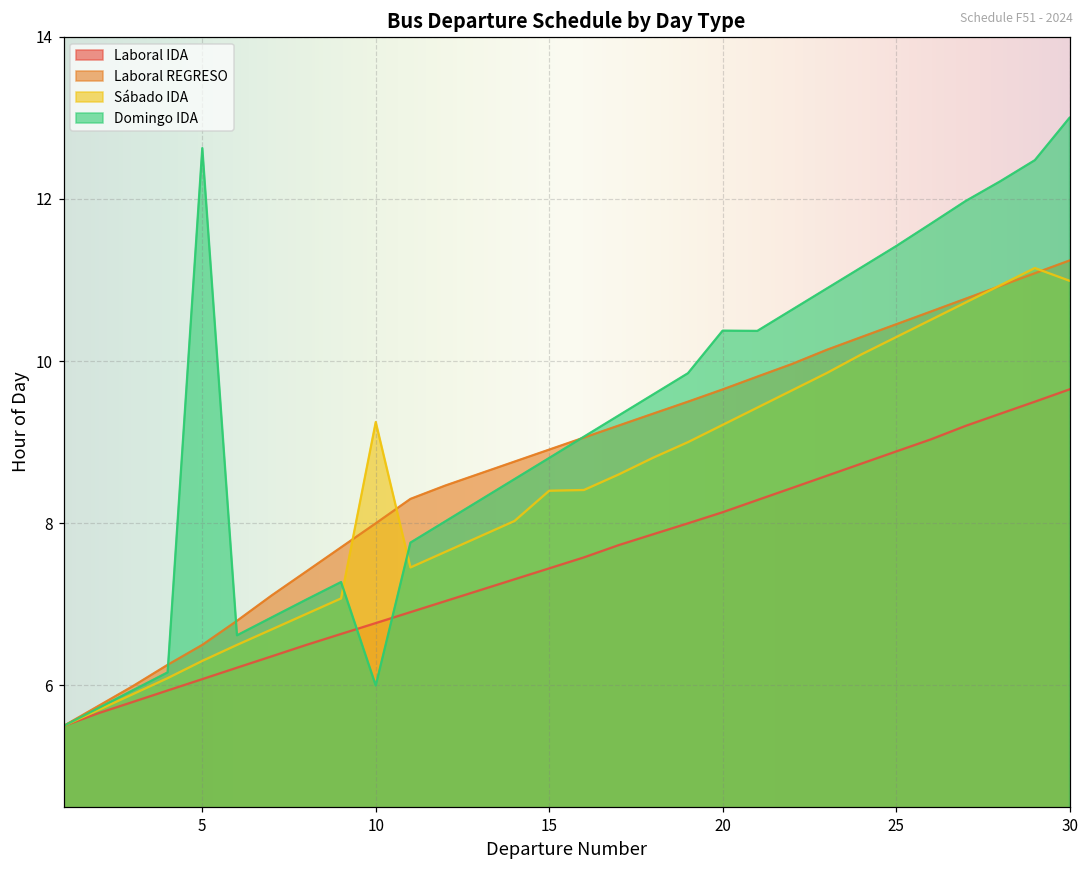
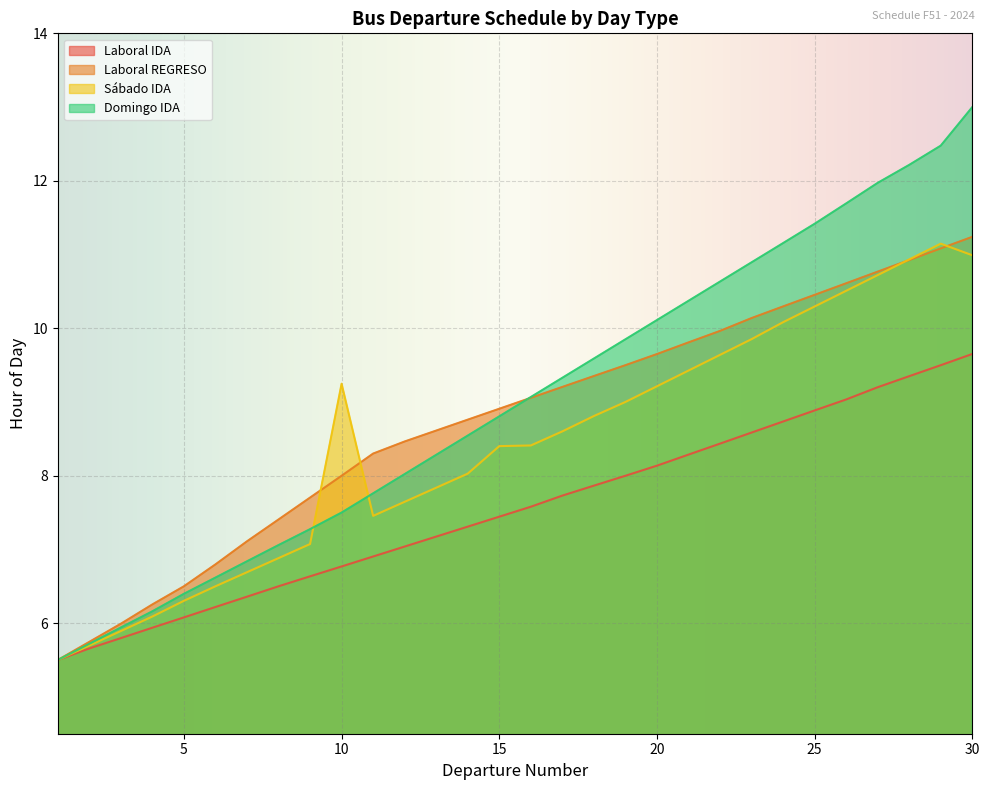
  {
    "Sábado IDA": {
      "5": 6.3,
      "10": 9.2,
      "15": 8.4,
      "20": 9.2,
      "25": 10.3,
      "30": 11.0
    },
    "Domingo IDA": {
-     "5": 12.6,
-     "10": 6.0,
+     "5": 6.4,
+     "10": 7.5,
      "15": 8.8,
-     "20": 10.4,
+     "20": 10.1,
      "25": 11.4,
      "30": 13.0
    }
  }
